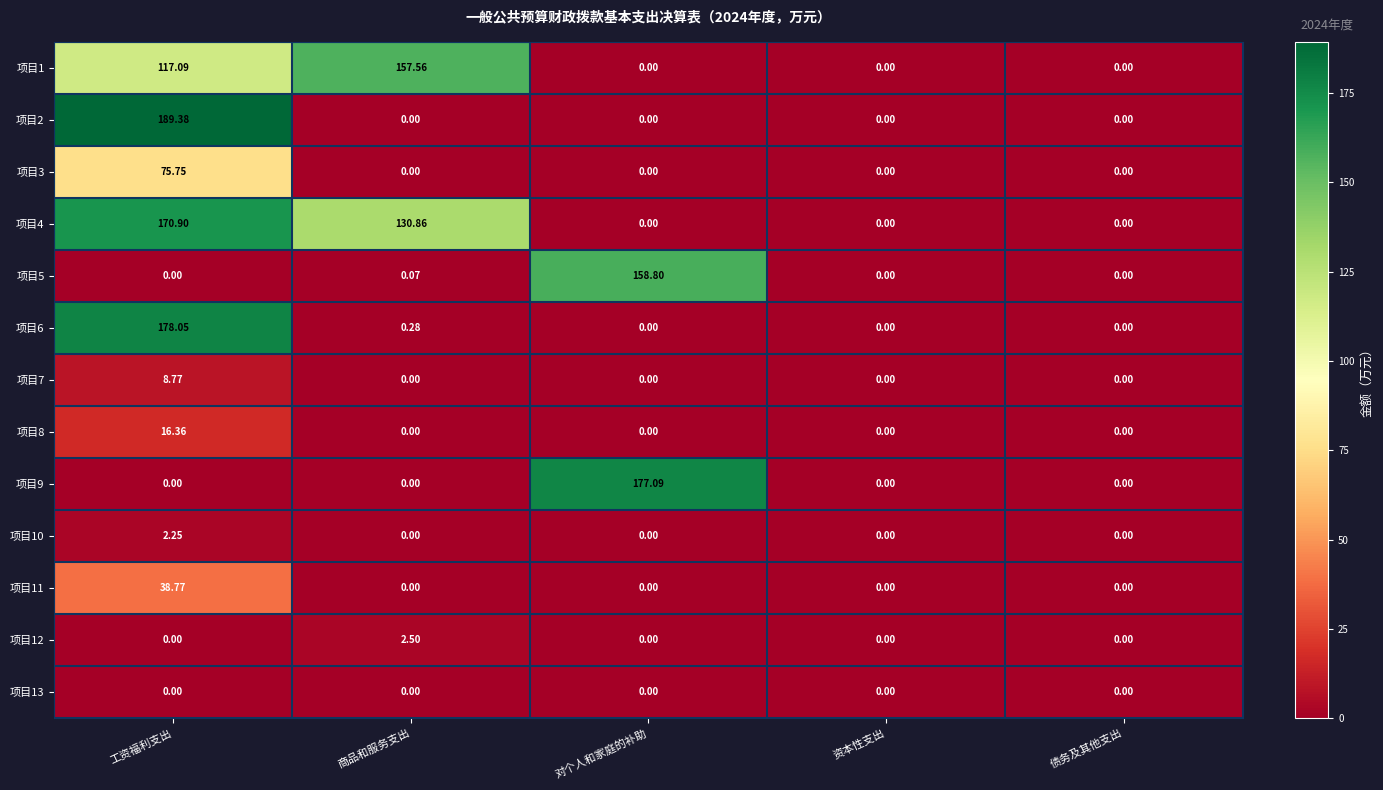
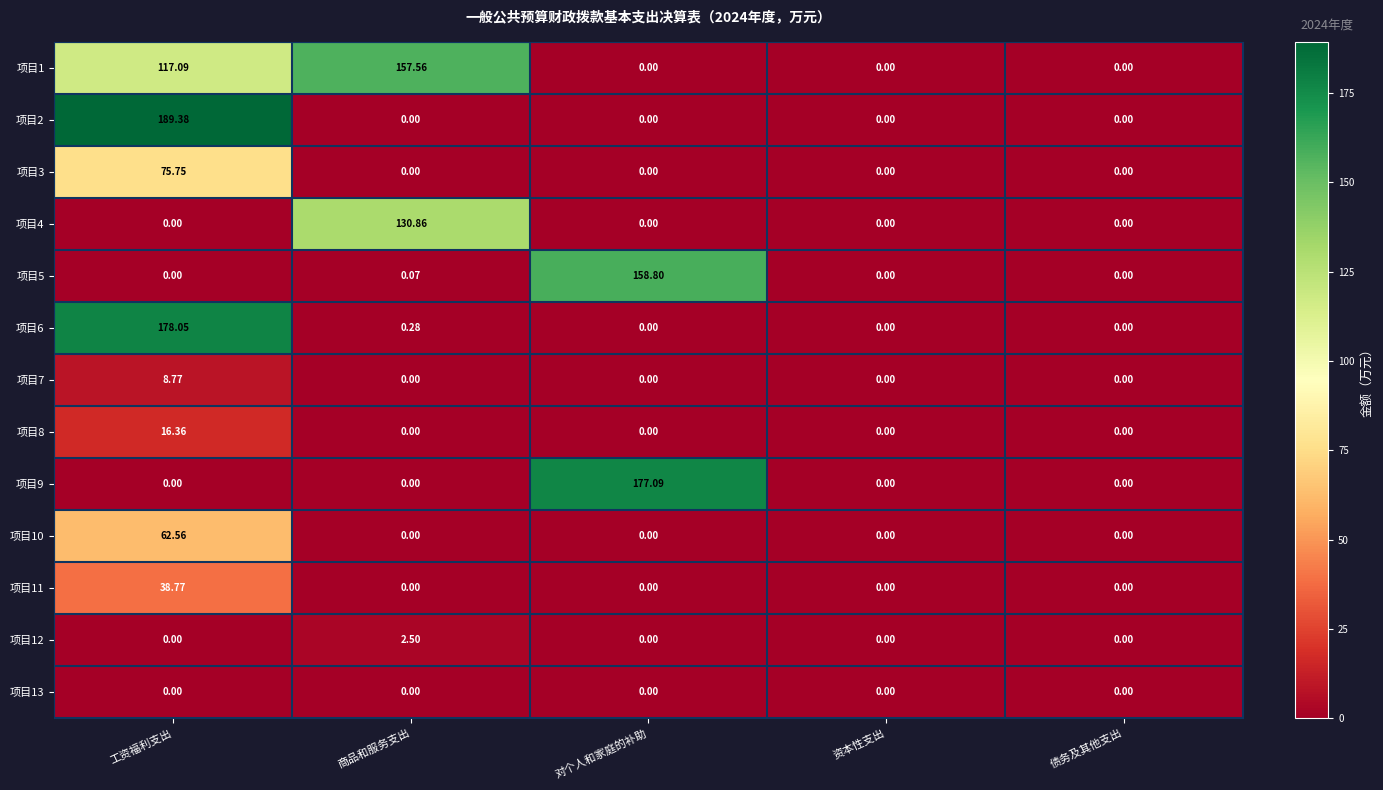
  {
    "项目1": {
      "工资福利支出": 117.09,
      "商品和服务支出": 157.56,
      "对个人和家庭的补助": 0.00,
      "资本性支出": 0.00,
      "债务及其他支出": 0.00
    },
    "项目2": {
      "工资福利支出": 189.38,
      "商品和服务支出": 0.00,
      "对个人和家庭的补助": 0.00,
      "资本性支出": 0.00,
      "债务及其他支出": 0.00
    },
    "项目3": {
      "工资福利支出": 75.75,
      "商品和服务支出": 0.00,
      "对个人和家庭的补助": 0.00,
      "资本性支出": 0.00,
      "债务及其他支出": 0.00
    },
    "项目4": {
-     "工资福利支出": 170.90,
+     "工资福利支出": 0.00,
      "商品和服务支出": 130.86,
      "对个人和家庭的补助": 0.00,
      "资本性支出": 0.00,
      "债务及其他支出": 0.00
    },
    "项目5": {
      "工资福利支出": 0.00,
      "商品和服务支出": 0.07,
      "对个人和家庭的补助": 158.80,
      "资本性支出": 0.00,
      "债务及其他支出": 0.00
    },
    "项目6": {
      "工资福利支出": 178.05,
      "商品和服务支出": 0.28,
      "对个人和家庭的补助": 0.00,
      "资本性支出": 0.00,
      "债务及其他支出": 0.00
    },
    "项目7": {
      "工资福利支出": 8.77,
      "商品和服务支出": 0.00,
      "对个人和家庭的补助": 0.00,
      "资本性支出": 0.00,
      "债务及其他支出": 0.00
    },
    "项目8": {
      "工资福利支出": 16.36,
      "商品和服务支出": 0.00,
      "对个人和家庭的补助": 0.00,
      "资本性支出": 0.00,
      "债务及其他支出": 0.00
    },
    "项目9": {
      "工资福利支出": 0.00,
      "商品和服务支出": 0.00,
      "对个人和家庭的补助": 177.09,
      "资本性支出": 0.00,
      "债务及其他支出": 0.00
    },
    "项目10": {
-     "工资福利支出": 2.25,
+     "工资福利支出": 62.56,
      "商品和服务支出": 0.00,
      "对个人和家庭的补助": 0.00,
      "资本性支出": 0.00,
      "债务及其他支出": 0.00
    },
    "项目11": {
      "工资福利支出": 38.77,
      "商品和服务支出": 0.00,
      "对个人和家庭的补助": 0.00,
      "资本性支出": 0.00,
      "债务及其他支出": 0.00
    },
    "项目12": {
      "工资福利支出": 0.00,
      "商品和服务支出": 2.50,
      "对个人和家庭的补助": 0.00,
      "资本性支出": 0.00,
      "债务及其他支出": 0.00
    },
    "项目13": {
      "工资福利支出": 0.00,
      "商品和服务支出": 0.00,
      "对个人和家庭的补助": 0.00,
      "资本性支出": 0.00,
      "债务及其他支出": 0.00
    }
  }
